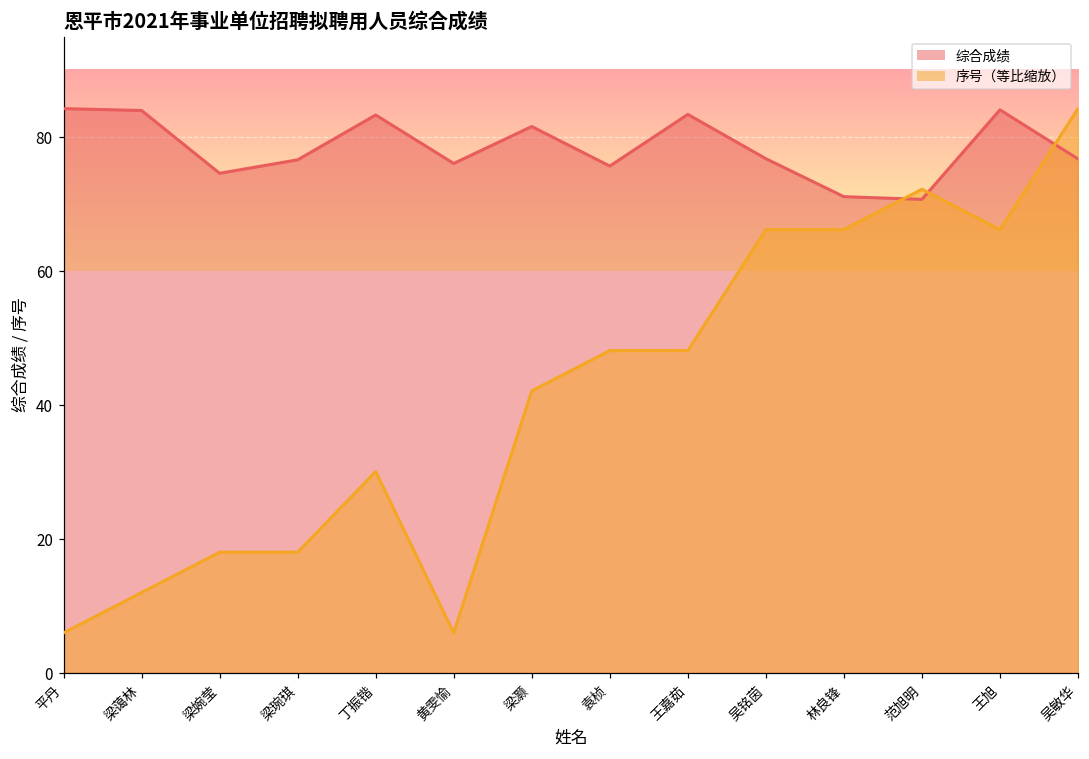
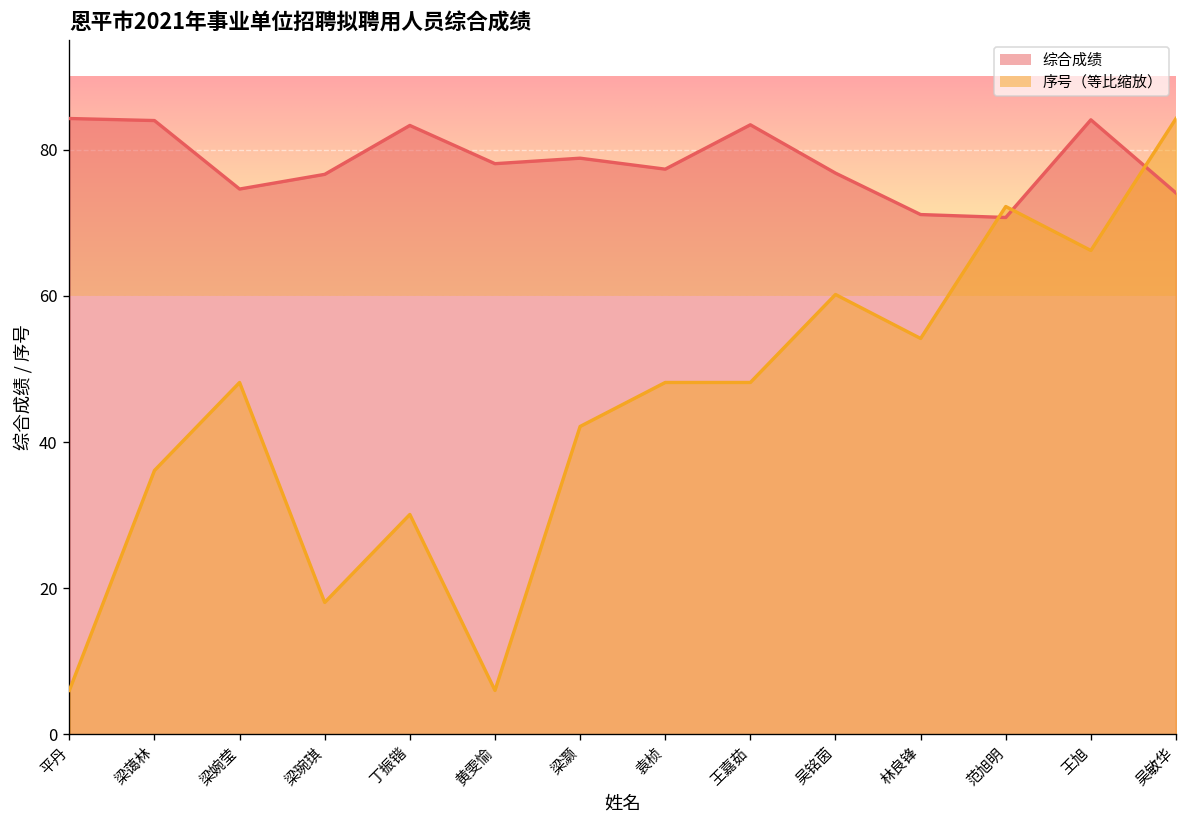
  {
    "综合成绩": {
      "平丹": 84,
      "梁蔼林": 84,
      "梁婉莹": 75,
      "梁琬琪": 77,
      "丁振锴": 83,
-     "黄雯愉": 76,
-     "梁灏": 82,
-     "袁桢": 76,
+     "黄雯愉": 78,
+     "梁灏": 79,
+     "袁桢": 77,
      "王嘉茹": 83,
      "吴铭茵": 77,
      "林良锋": 71,
      "范旭明": 71,
      "王旭": 84,
-     "吴敏华": 77
+     "吴敏华": 74
    },
    "序号（等比缩放）": {
      "平丹": 6,
-     "梁蔼林": 12,
-     "梁婉莹": 18,
+     "梁蔼林": 36,
+     "梁婉莹": 48,
      "梁琬琪": 18,
      "丁振锴": 30,
      "黄雯愉": 6,
      "梁灏": 42,
      "袁桢": 48,
      "王嘉茹": 48,
-     "吴铭茵": 66,
-     "林良锋": 66,
+     "吴铭茵": 60,
+     "林良锋": 54,
      "范旭明": 72,
      "王旭": 66,
      "吴敏华": 84
    }
  }
